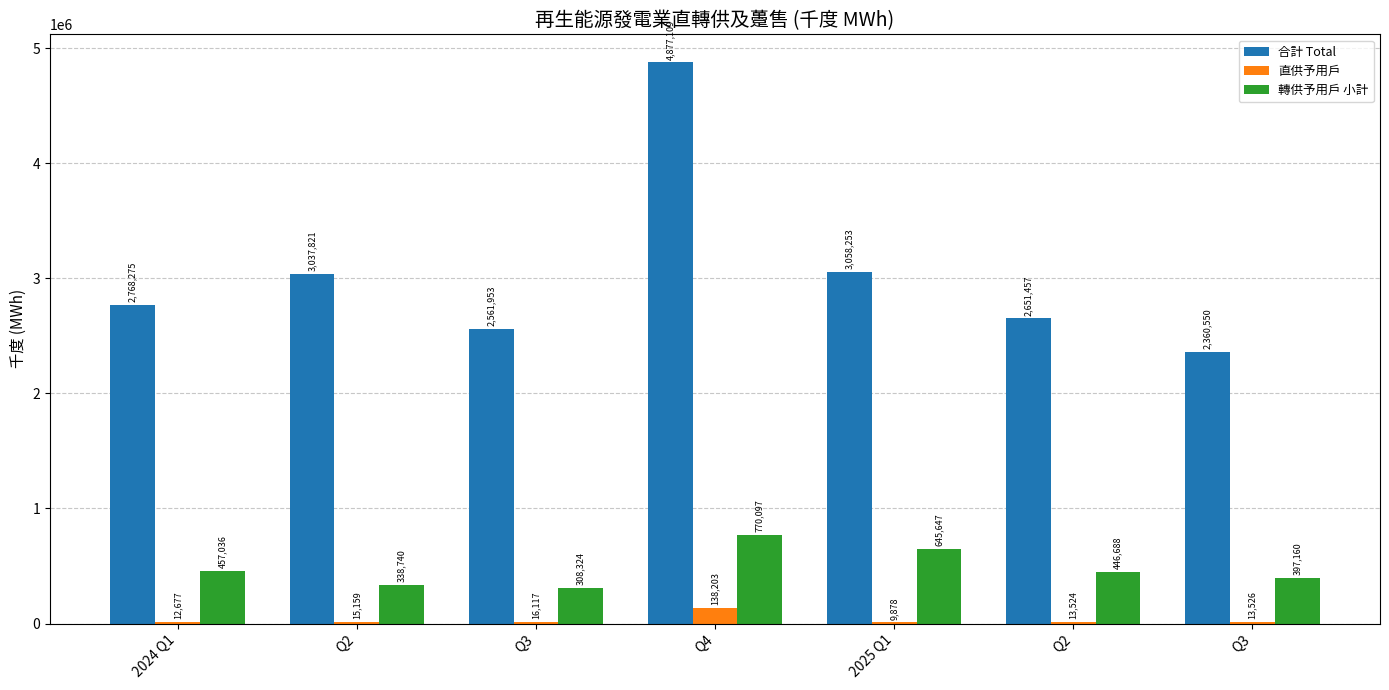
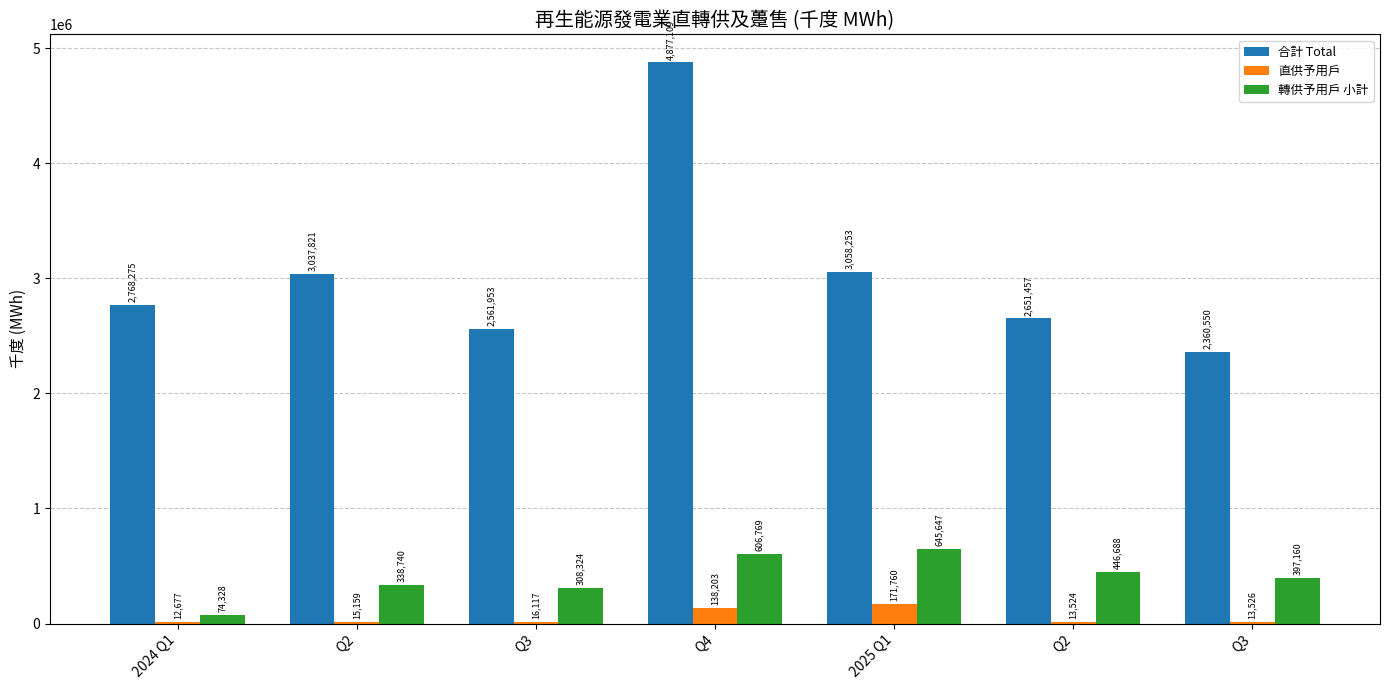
  {
    "合計 Total": {
      "2024 Q1": "2,768,275",
      "Q4": "4,877,109",
      "2025 Q1": "3,058,253"
    },
    "直供予用戶": {
      "2024 Q1": "12,677",
      "Q4": "138,203",
-     "2025 Q1": "9,878"
+     "2025 Q1": "171,760"
    },
    "轉供予用戶 小計": {
-     "2024 Q1": "457,036",
-     "Q4": "770,097",
+     "2024 Q1": "74,328",
+     "Q4": "606,769",
      "2025 Q1": "645,647"
    }
  }
